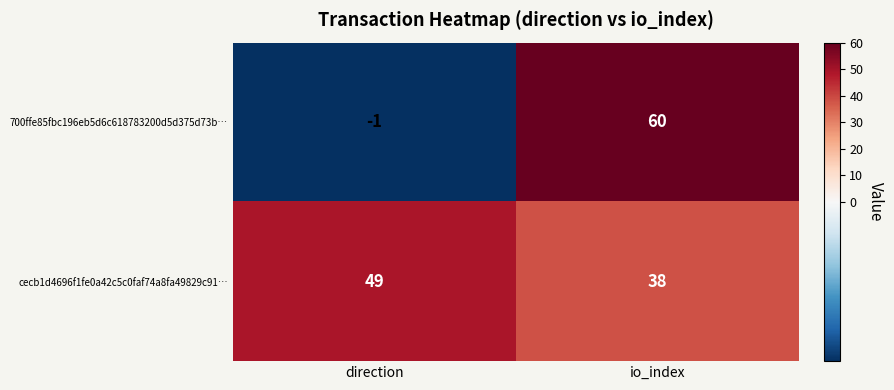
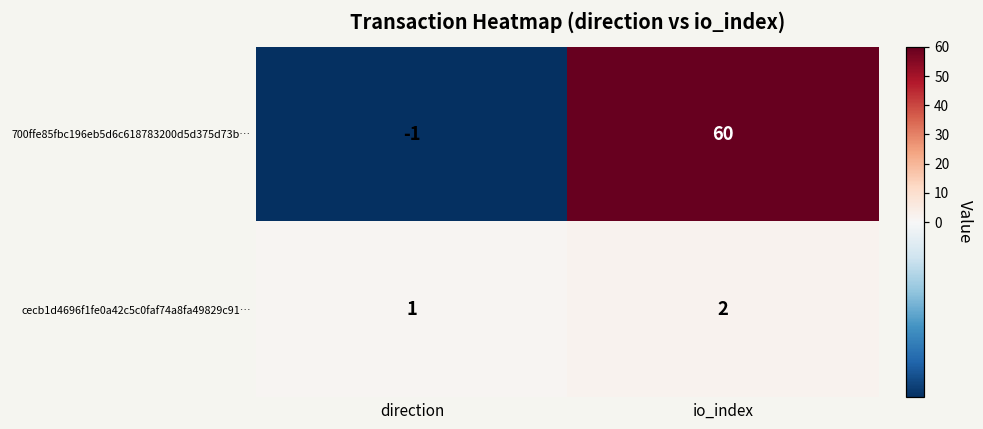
  {
    "700ffe85fbc196eb5d6c618783200d5d375d73b…": {
      "direction": -1,
      "io_index": 60
    },
    "cecb1d4696f1fe0a42c5c0faf74a8fa49829c91…": {
-     "direction": 49,
-     "io_index": 38
+     "direction": 1,
+     "io_index": 2
    }
  }
